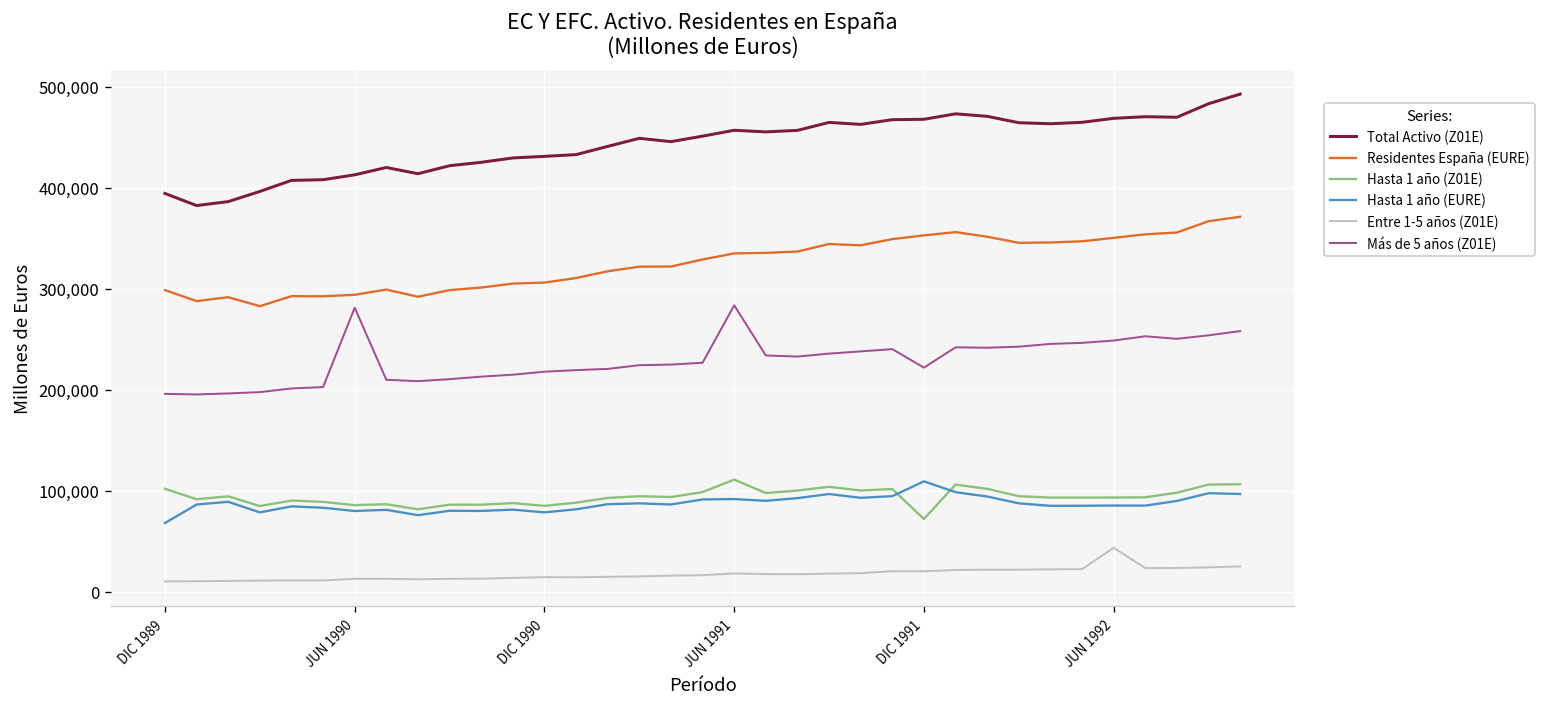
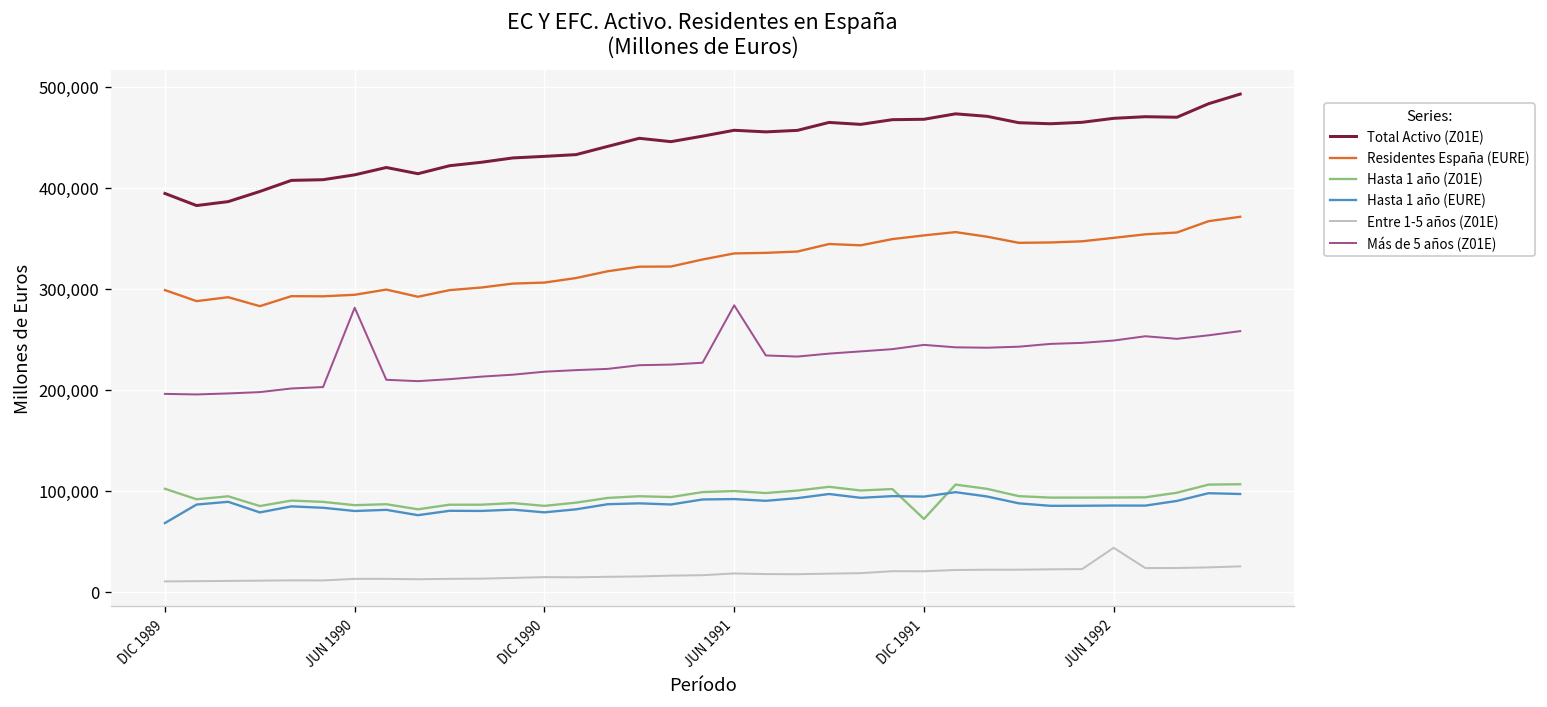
  {
    "Total Activo (Z01E)": {
      "DIC 1989": "390,000",
      "JUN 1990": "410,000",
      "DIC 1990": "430,000",
      "JUN 1991": "460,000",
      "DIC 1991": "470,000",
      "JUN 1992": "470,000"
    },
    "Residentes España (EURE)": {
      "DIC 1989": "300,000",
      "JUN 1990": "290,000",
      "DIC 1990": "310,000",
      "JUN 1991": "340,000",
      "DIC 1991": "350,000",
      "JUN 1992": "350,000"
    },
    "Hasta 1 año (Z01E)": {
      "DIC 1989": "100,000",
      "JUN 1990": "90,000",
      "DIC 1990": "90,000",
-     "JUN 1991": "110,000",
+     "JUN 1991": "100,000",
      "DIC 1991": "70,000",
      "JUN 1992": "90,000"
    },
    "Hasta 1 año (EURE)": {
      "DIC 1989": "70,000",
      "JUN 1990": "80,000",
      "DIC 1990": "80,000",
      "JUN 1991": "90,000",
-     "DIC 1991": "110,000",
+     "DIC 1991": "90,000",
      "JUN 1992": "90,000"
    },
    "Entre 1-5 años (Z01E)": {
      "DIC 1989": "10,000",
      "JUN 1990": "10,000",
      "DIC 1990": "10,000",
      "JUN 1991": "20,000",
      "DIC 1991": "20,000",
      "JUN 1992": "40,000"
    },
    "Más de 5 años (Z01E)": {
      "DIC 1989": "200,000",
      "JUN 1990": "280,000",
      "DIC 1990": "220,000",
      "JUN 1991": "280,000",
-     "DIC 1991": "220,000",
+     "DIC 1991": "240,000",
      "JUN 1992": "250,000"
    }
  }
